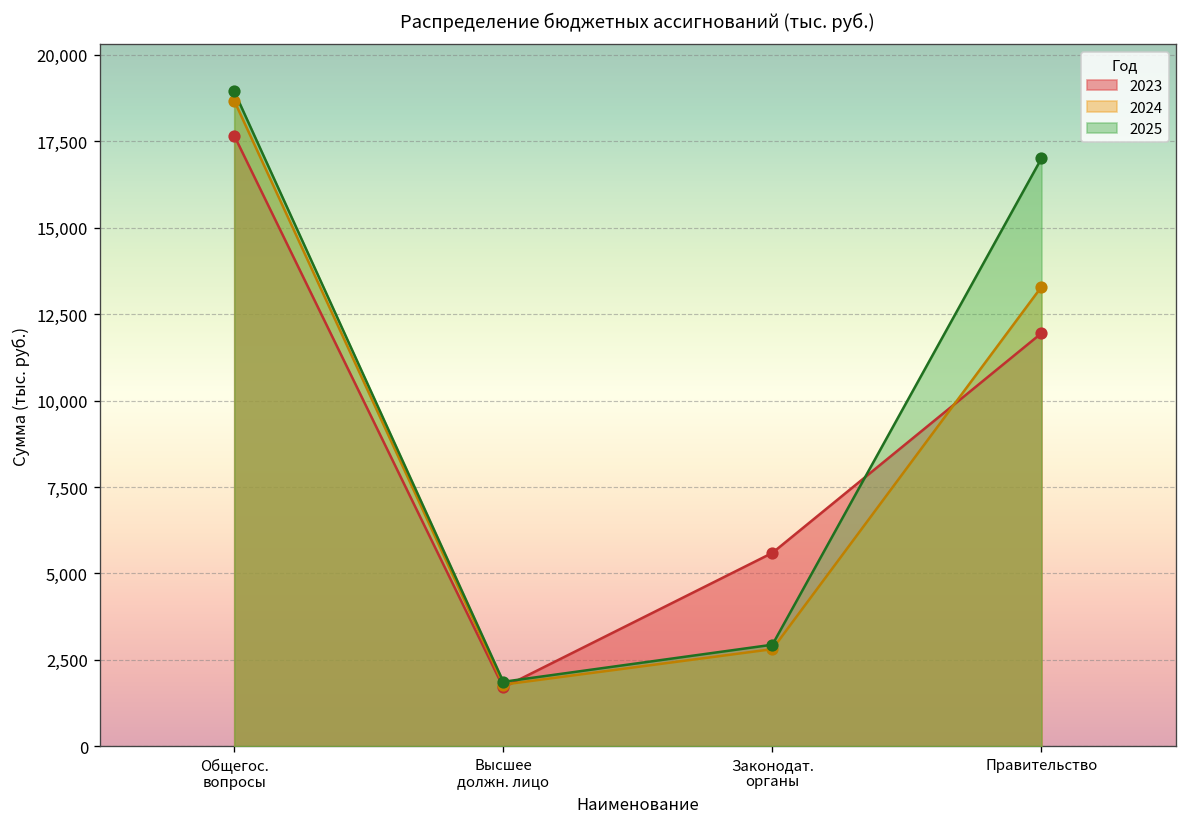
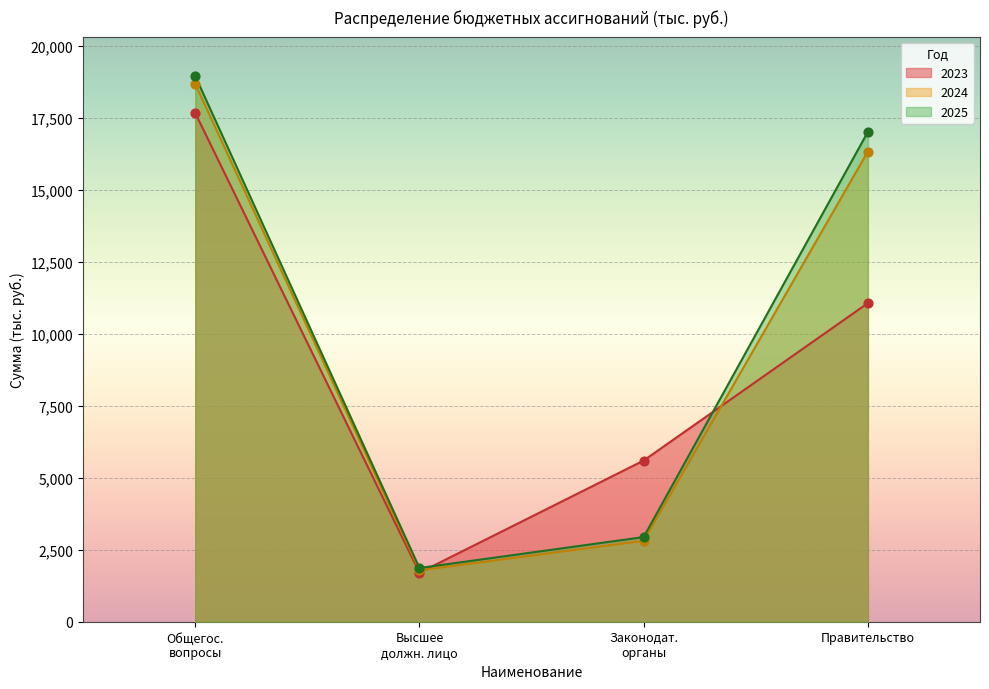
  {
    "2023": {
      "Общегос. вопросы": "17,700",
      "Законодат. органы": "5,600",
-     "Правительство": "12,000"
+     "Правительство": "11,100"
    },
    "2024": {
      "Общегос. вопросы": "18,700",
      "Законодат. органы": "2,800",
-     "Правительство": "13,300"
+     "Правительство": "16,300"
    },
    "2025": {
      "Общегос. вопросы": "18,900",
      "Законодат. органы": "2,900",
      "Правительство": "17,000"
    }
  }
